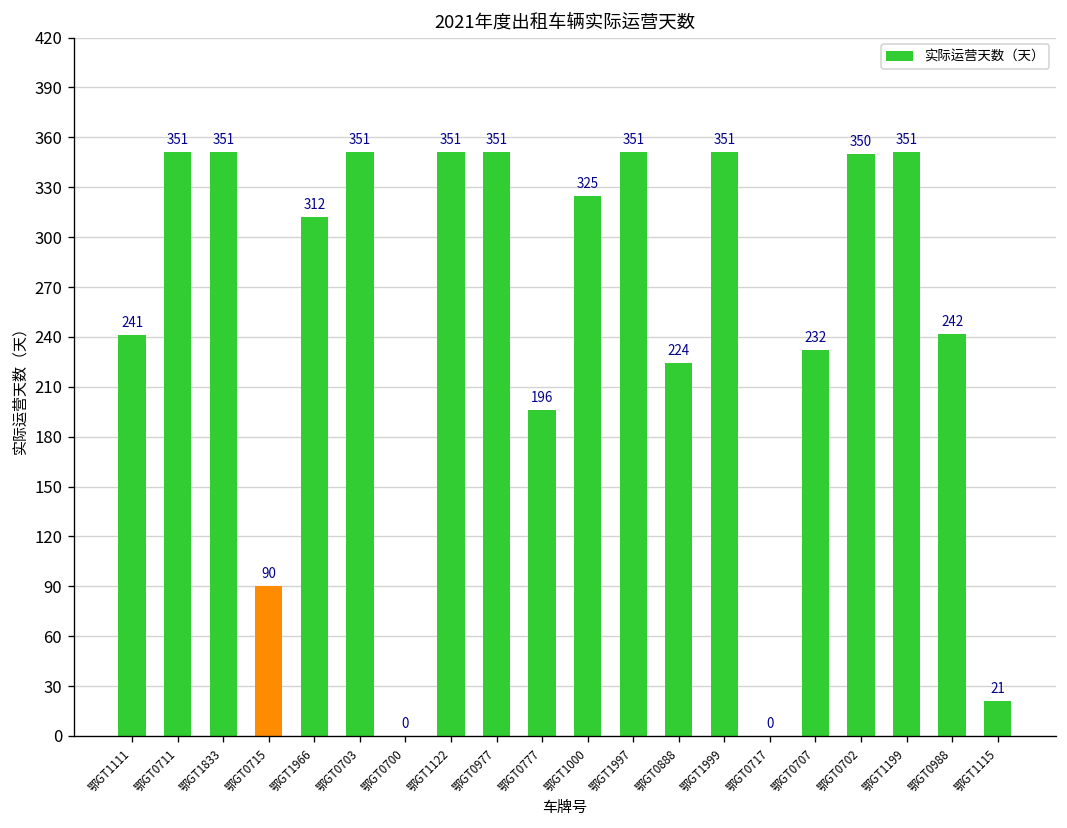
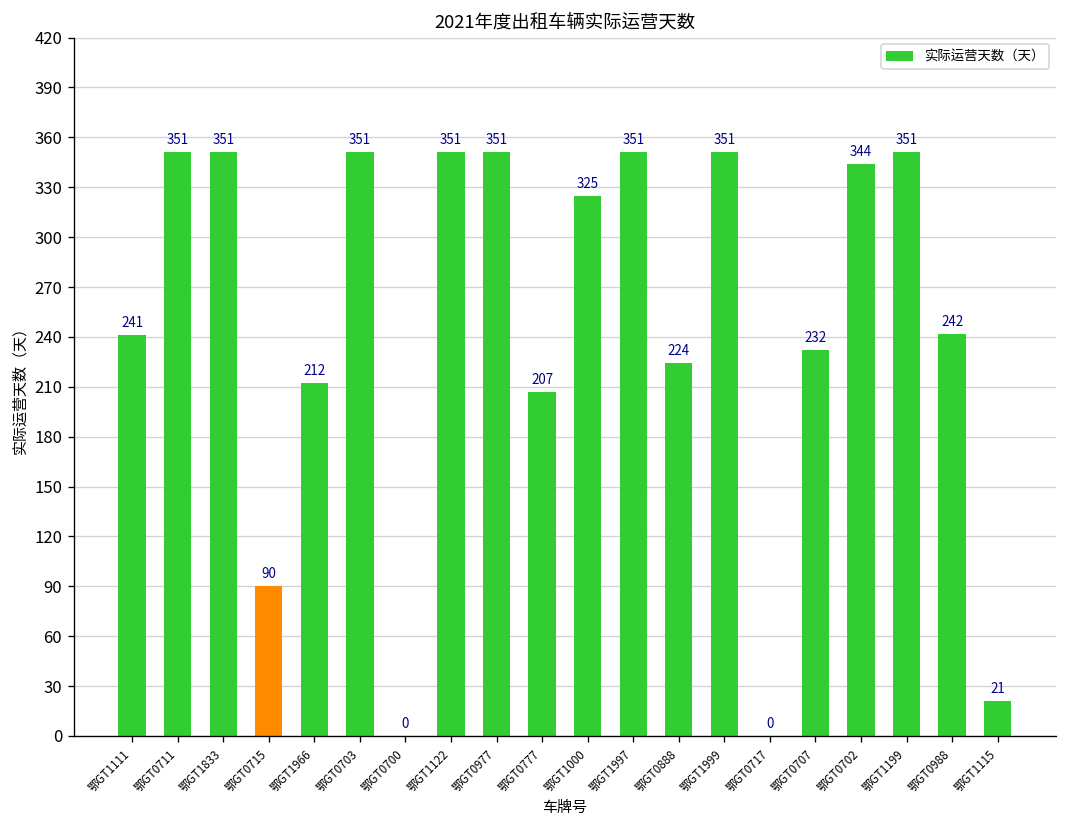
  {
    "鄂GT1111": 241,
    "鄂GT0711": 351,
    "鄂GT1833": 351,
    "鄂GT0715": 90,
-   "鄂GT1966": 312,
+   "鄂GT1966": 212,
    "鄂GT0703": 351,
    "鄂GT0700": 0,
    "鄂GT1122": 351,
    "鄂GT0977": 351,
-   "鄂GT0777": 196,
+   "鄂GT0777": 207,
    "鄂GT1000": 325,
    "鄂GT1997": 351,
    "鄂GT0888": 224,
    "鄂GT1999": 351,
    "鄂GT0717": 0,
    "鄂GT0707": 232,
-   "鄂GT0702": 350,
+   "鄂GT0702": 344,
    "鄂GT1199": 351,
    "鄂GT0988": 242,
    "鄂GT1115": 21
  }
